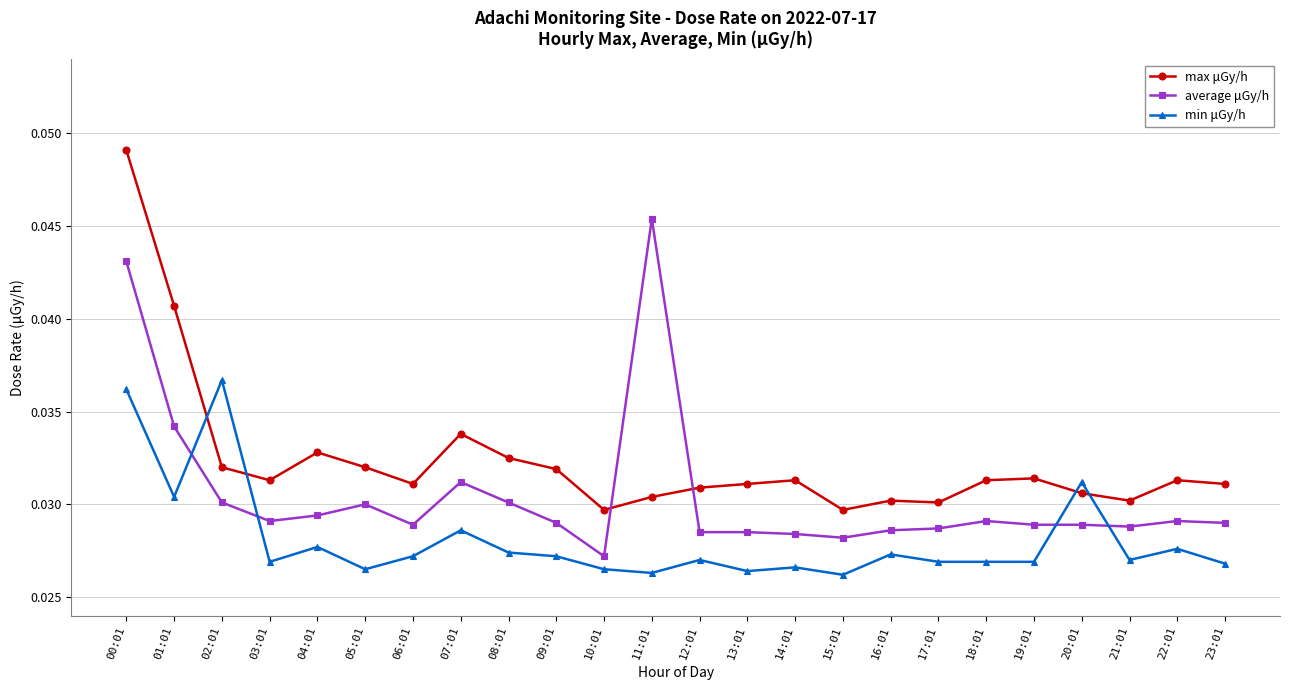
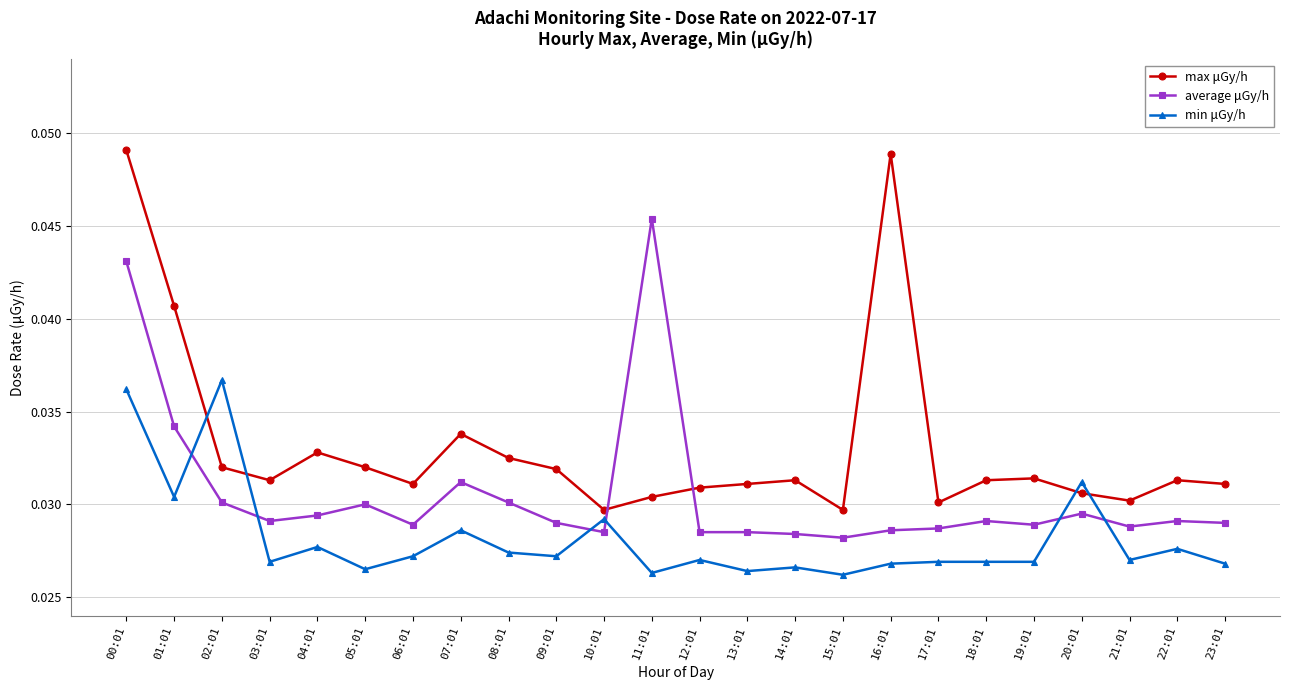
  {
    "max μGy/h": {
      "00:01": 0.0491,
      "01:01": 0.0407,
      "02:01": 0.0320,
      "03:01": 0.0313,
      "04:01": 0.0328,
      "05:01": 0.0320,
      "06:01": 0.0311,
      "07:01": 0.0338,
      "08:01": 0.0325,
      "09:01": 0.0319,
      "10:01": 0.0297,
      "11:01": 0.0304,
      "12:01": 0.0309,
      "13:01": 0.0311,
      "14:01": 0.0313,
      "15:01": 0.0297,
-     "16:01": 0.0302,
+     "16:01": 0.0489,
      "17:01": 0.0301,
      "18:01": 0.0313,
      "19:01": 0.0314,
      "20:01": 0.0306,
      "21:01": 0.0302,
      "22:01": 0.0313,
      "23:01": 0.0311
    },
    "average μGy/h": {
      "00:01": 0.0431,
      "01:01": 0.0342,
      "02:01": 0.0301,
      "03:01": 0.0291,
      "04:01": 0.0294,
      "05:01": 0.0300,
      "06:01": 0.0289,
      "07:01": 0.0312,
      "08:01": 0.0301,
      "09:01": 0.0290,
-     "10:01": 0.0272,
+     "10:01": 0.0285,
      "11:01": 0.0454,
      "12:01": 0.0285,
      "13:01": 0.0285,
      "14:01": 0.0284,
      "15:01": 0.0282,
      "16:01": 0.0286,
      "17:01": 0.0287,
      "18:01": 0.0291,
      "19:01": 0.0289,
-     "20:01": 0.0289,
+     "20:01": 0.0295,
      "21:01": 0.0288,
      "22:01": 0.0291,
      "23:01": 0.0290
    },
    "min μGy/h": {
      "00:01": 0.0362,
      "01:01": 0.0304,
      "02:01": 0.0367,
      "03:01": 0.0269,
      "04:01": 0.0277,
      "05:01": 0.0265,
      "06:01": 0.0272,
      "07:01": 0.0286,
      "08:01": 0.0274,
      "09:01": 0.0272,
-     "10:01": 0.0265,
+     "10:01": 0.0292,
      "11:01": 0.0263,
      "12:01": 0.0270,
      "13:01": 0.0264,
      "14:01": 0.0266,
      "15:01": 0.0262,
-     "16:01": 0.0273,
+     "16:01": 0.0268,
      "17:01": 0.0269,
      "18:01": 0.0269,
      "19:01": 0.0269,
      "20:01": 0.0312,
      "21:01": 0.0270,
      "22:01": 0.0276,
      "23:01": 0.0268
    }
  }
